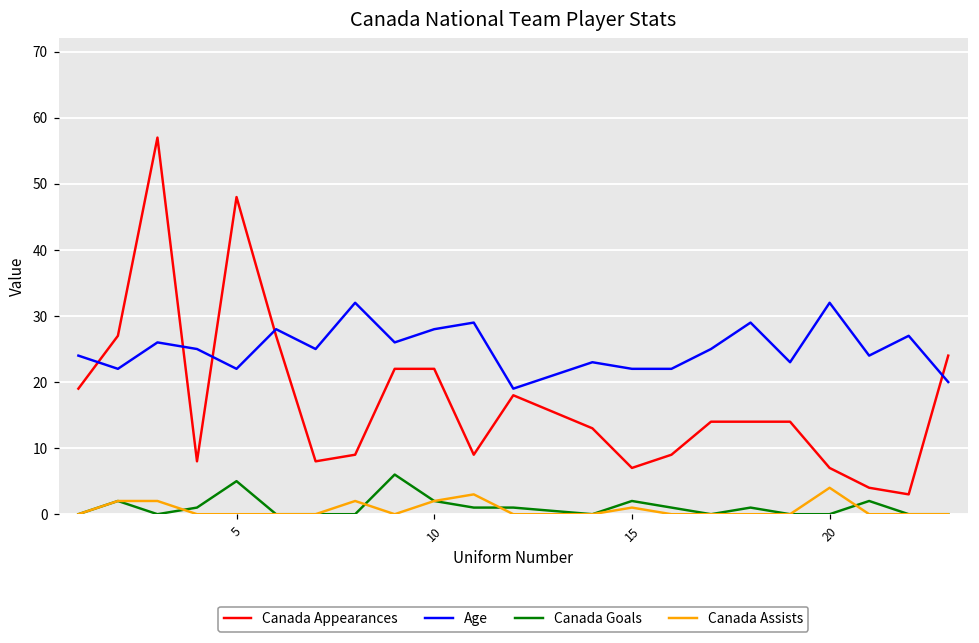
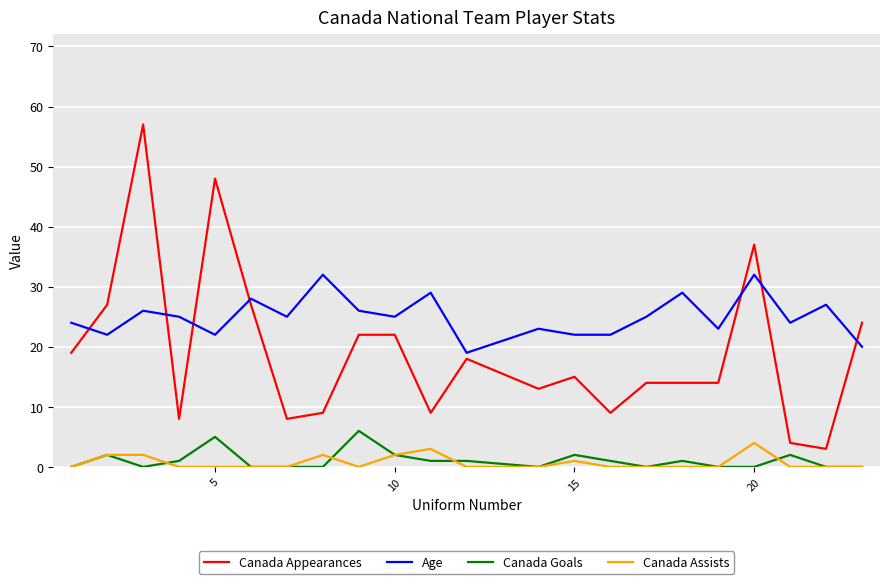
  {
    "Canada Appearances": {
      "5": 48,
      "10": 22,
-     "15": 7,
-     "20": 7
+     "15": 15,
+     "20": 37
    },
    "Age": {
      "5": 22,
-     "10": 28,
+     "10": 25,
      "15": 22,
      "20": 32
    },
    "Canada Goals": {
      "5": 5,
      "15": 2,
      "20": 0
    },
    "Canada Assists": {
      "5": 0,
      "15": 1,
      "20": 4
    }
  }
